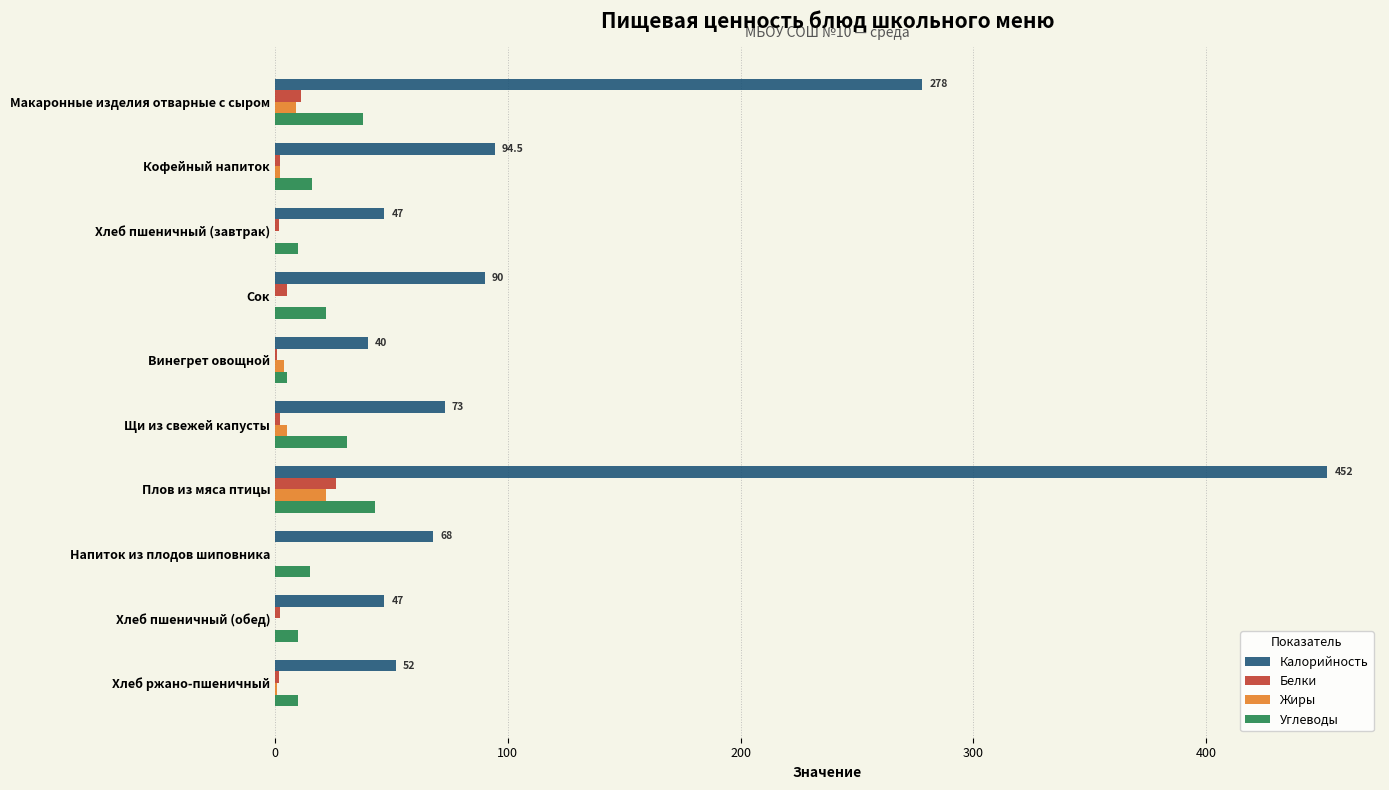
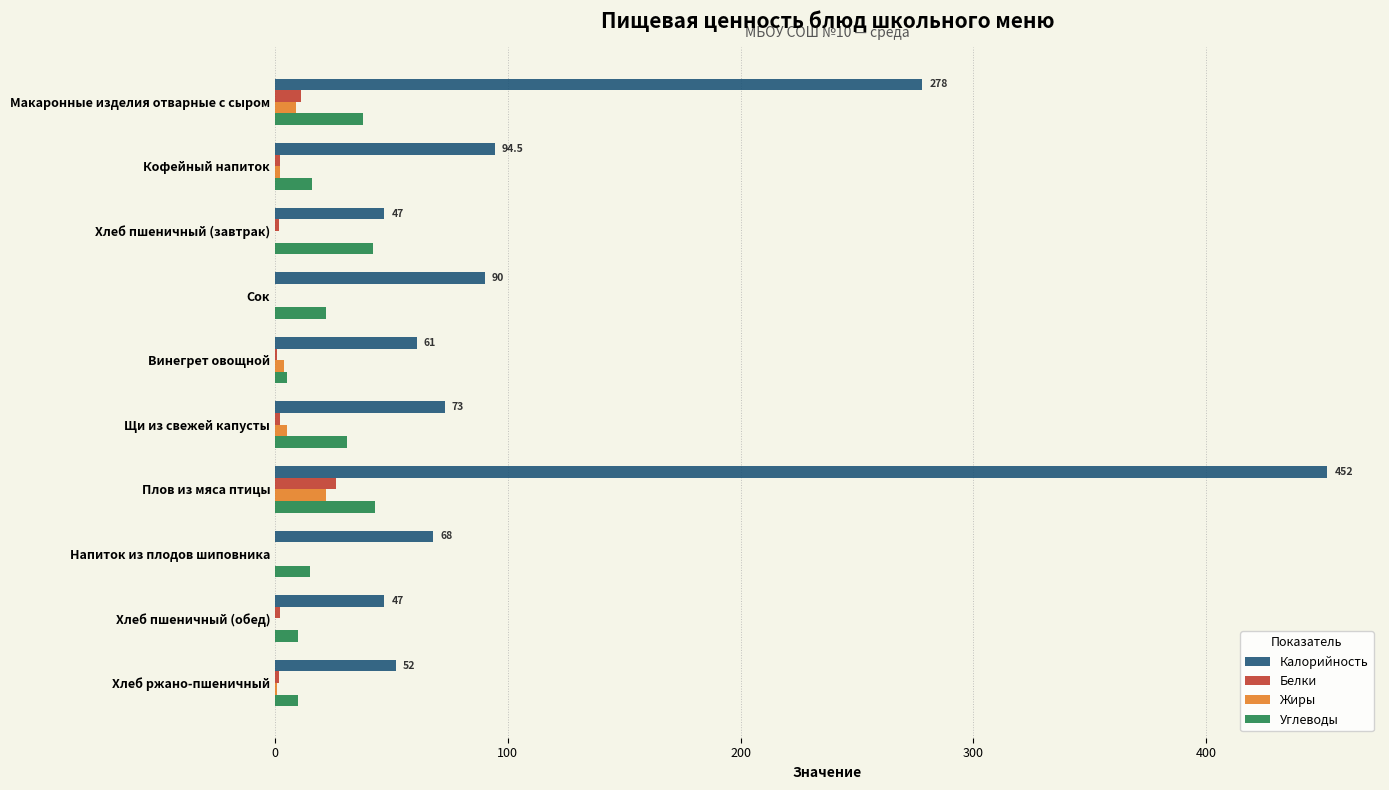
  {
    "Калорийность": {
      "Макаронные изделия отварные с сыром": 278,
      "Кофейный напиток": 94.5,
      "Хлеб пшеничный (завтрак)": 47,
      "Сок": 90,
-     "Винегрет овощной": 40,
+     "Винегрет овощной": 61,
      "Щи из свежей капусты": 73,
      "Плов из мяса птицы": 452,
      "Напиток из плодов шиповника": 68,
      "Хлеб пшеничный (обед)": 47,
      "Хлеб ржано-пшеничный": 52
    },
    "Белки": {
      "Макаронные изделия отварные с сыром": 11,
      "Кофейный напиток": 2,
      "Хлеб пшеничный (завтрак)": 2,
-     "Сок": 5,
+     "Сок": 0,
      "Щи из свежей капусты": 2,
      "Плов из мяса птицы": 26,
      "Напиток из плодов шиповника": 0,
      "Хлеб пшеничный (обед)": 2,
      "Хлеб ржано-пшеничный": 2
    },
    "Жиры": {
      "Макаронные изделия отварные с сыром": 9,
      "Кофейный напиток": 2,
      "Сок": 0,
      "Винегрет овощной": 4,
      "Щи из свежей капусты": 5,
      "Плов из мяса птицы": 22,
      "Напиток из плодов шиповника": 0,
      "Хлеб пшеничный (обед)": 0
    },
    "Углеводы": {
      "Макаронные изделия отварные с сыром": 38,
      "Кофейный напиток": 16,
-     "Хлеб пшеничный (завтрак)": 10,
+     "Хлеб пшеничный (завтрак)": 42,
      "Сок": 22,
      "Винегрет овощной": 5,
      "Щи из свежей капусты": 31,
      "Плов из мяса птицы": 43,
      "Напиток из плодов шиповника": 15,
      "Хлеб пшеничный (обед)": 10,
      "Хлеб ржано-пшеничный": 10
    }
  }
